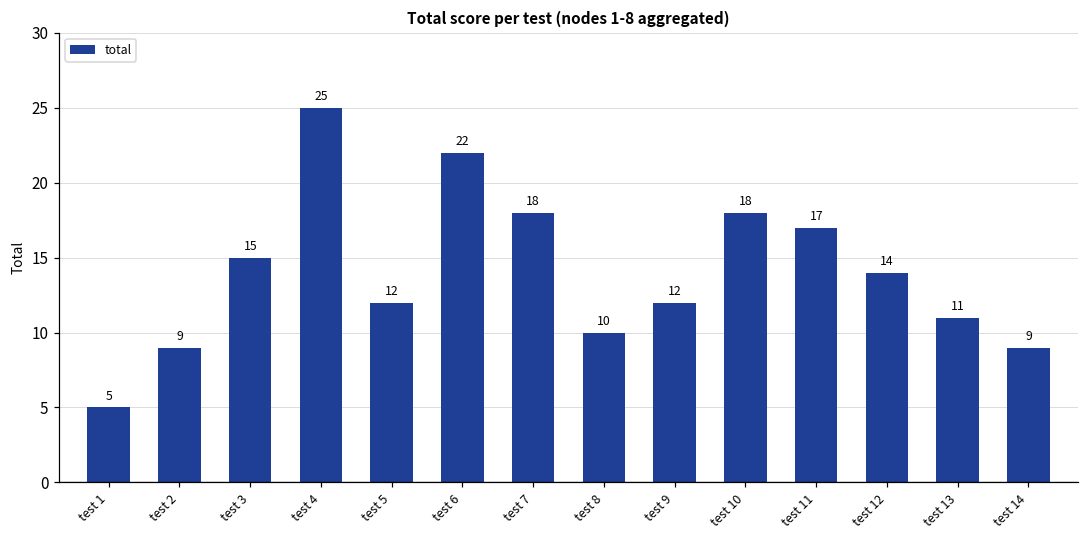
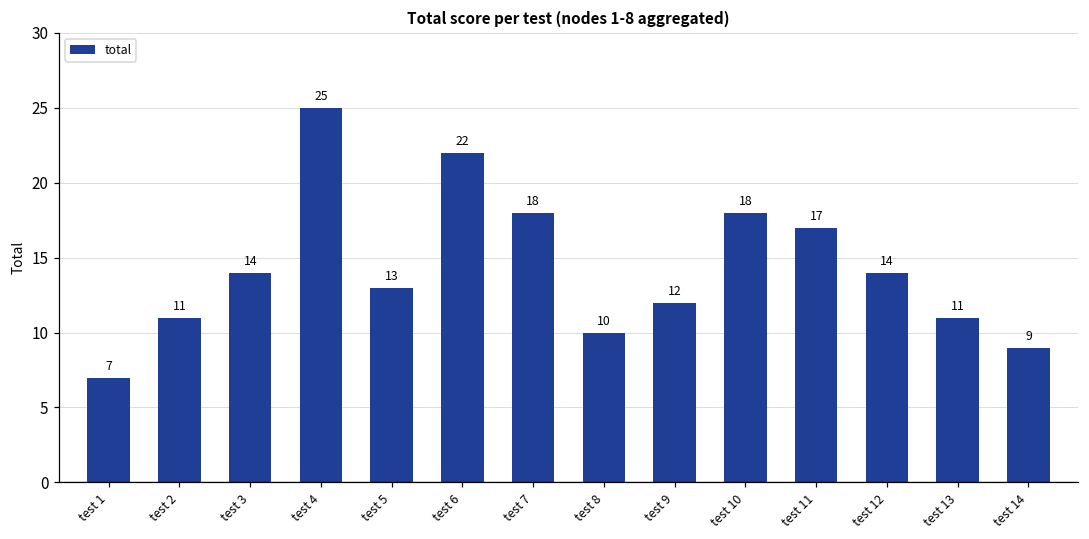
  {
-   "test 1": 5,
-   "test 2": 9,
-   "test 3": 15,
+   "test 1": 7,
+   "test 2": 11,
+   "test 3": 14,
    "test 4": 25,
-   "test 5": 12,
+   "test 5": 13,
    "test 6": 22,
    "test 7": 18,
    "test 8": 10,
    "test 9": 12,
    "test 10": 18,
    "test 11": 17,
    "test 12": 14,
    "test 13": 11,
    "test 14": 9
  }
